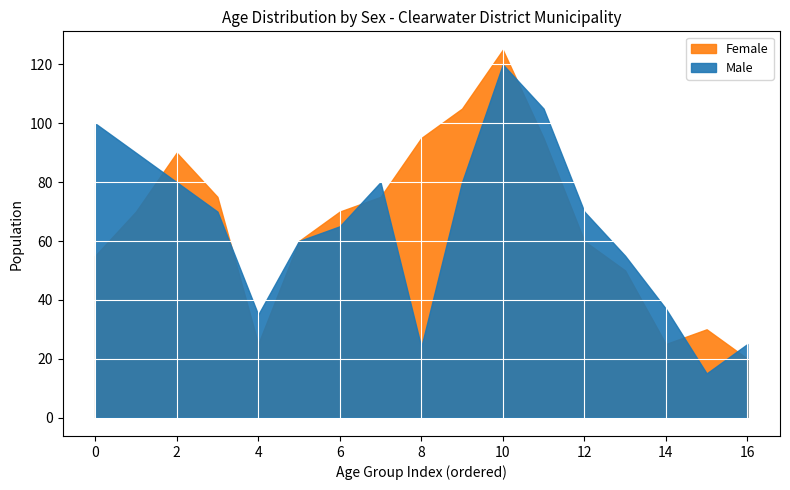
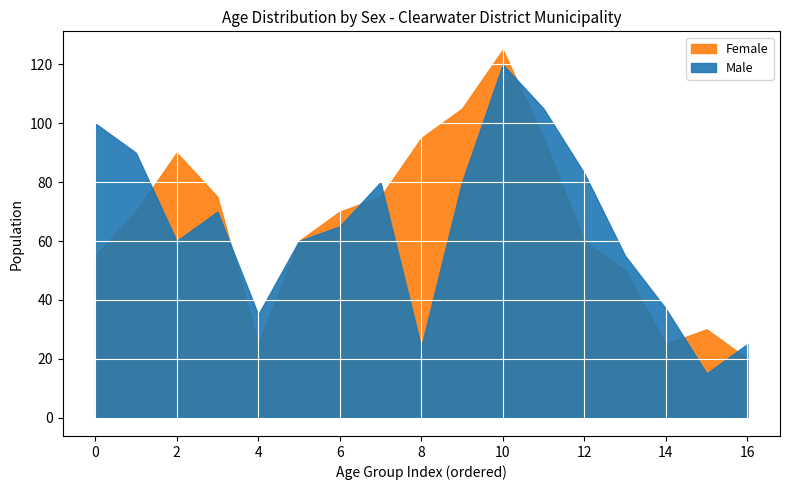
  {
    "Female": {
      "0": 55,
      "2": 90,
      "4": 25,
      "6": 70,
      "8": 95,
      "10": 125,
      "12": 60,
      "14": 25,
      "16": 20
    },
    "Male": {
      "0": 100,
-     "2": 80,
+     "2": 60,
      "4": 35,
      "6": 65,
      "8": 24,
      "10": 120,
-     "12": 70,
+     "12": 83,
      "14": 37,
      "16": 25
    }
  }
